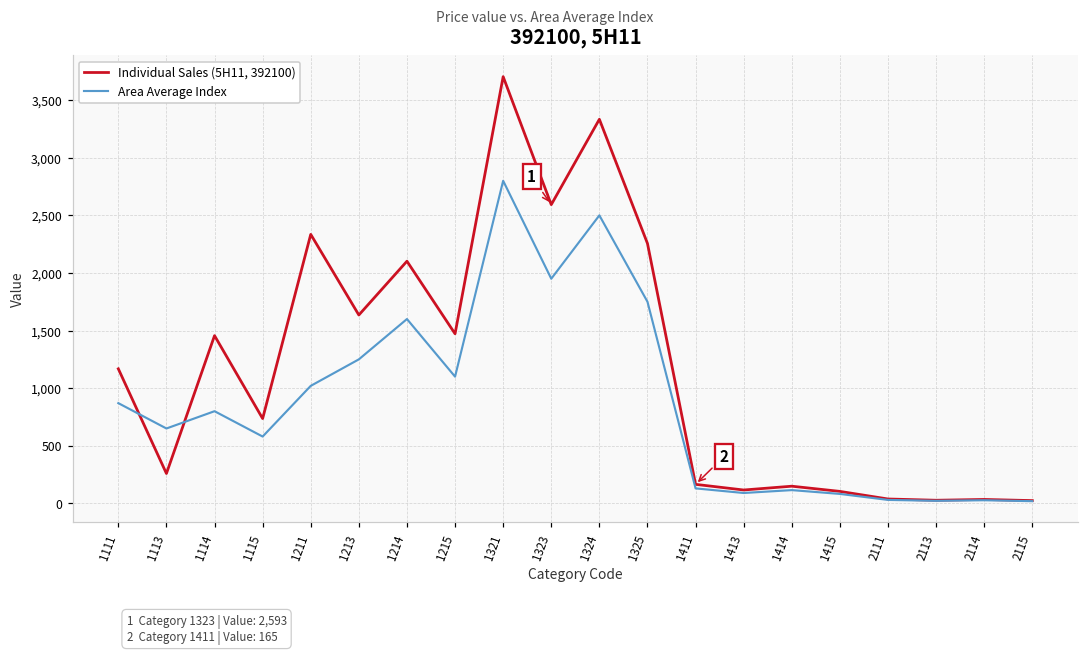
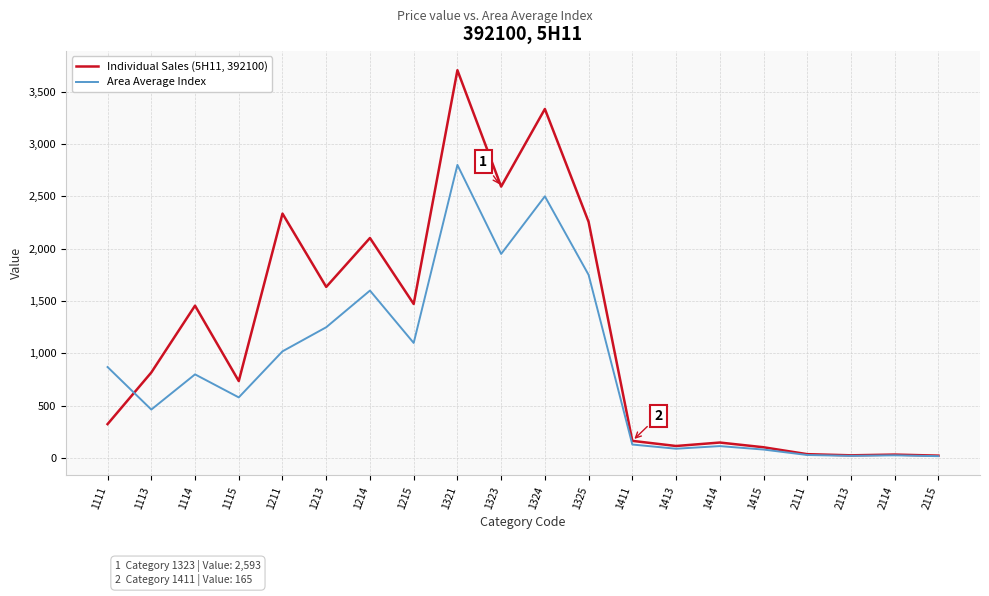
  {
    "Individual Sales (5H11, 392100)": {
-     "1111": "1,170",
-     "1113": "260",
+     "1111": "330",
+     "1113": "820",
      "1114": "1,460",
      "1115": "740",
      "1211": "2,340",
      "1213": "1,640",
      "1214": "2,100",
      "1215": "1,470",
      "1321": "3,700",
      "1324": "3,330",
      "1325": "2,260",
      "1413": "120",
      "1414": "150"
    },
    "Area Average Index": {
      "1111": "870",
-     "1113": "650",
+     "1113": "460",
      "1114": "800",
      "1115": "580",
      "1211": "1,020",
      "1213": "1,250",
      "1214": "1,600",
      "1215": "1,100",
      "1321": "2,800",
      "1323": "1,950",
      "1324": "2,500",
      "1325": "1,750",
      "1411": "130",
      "1413": "90",
      "1414": "120"
    }
  }
